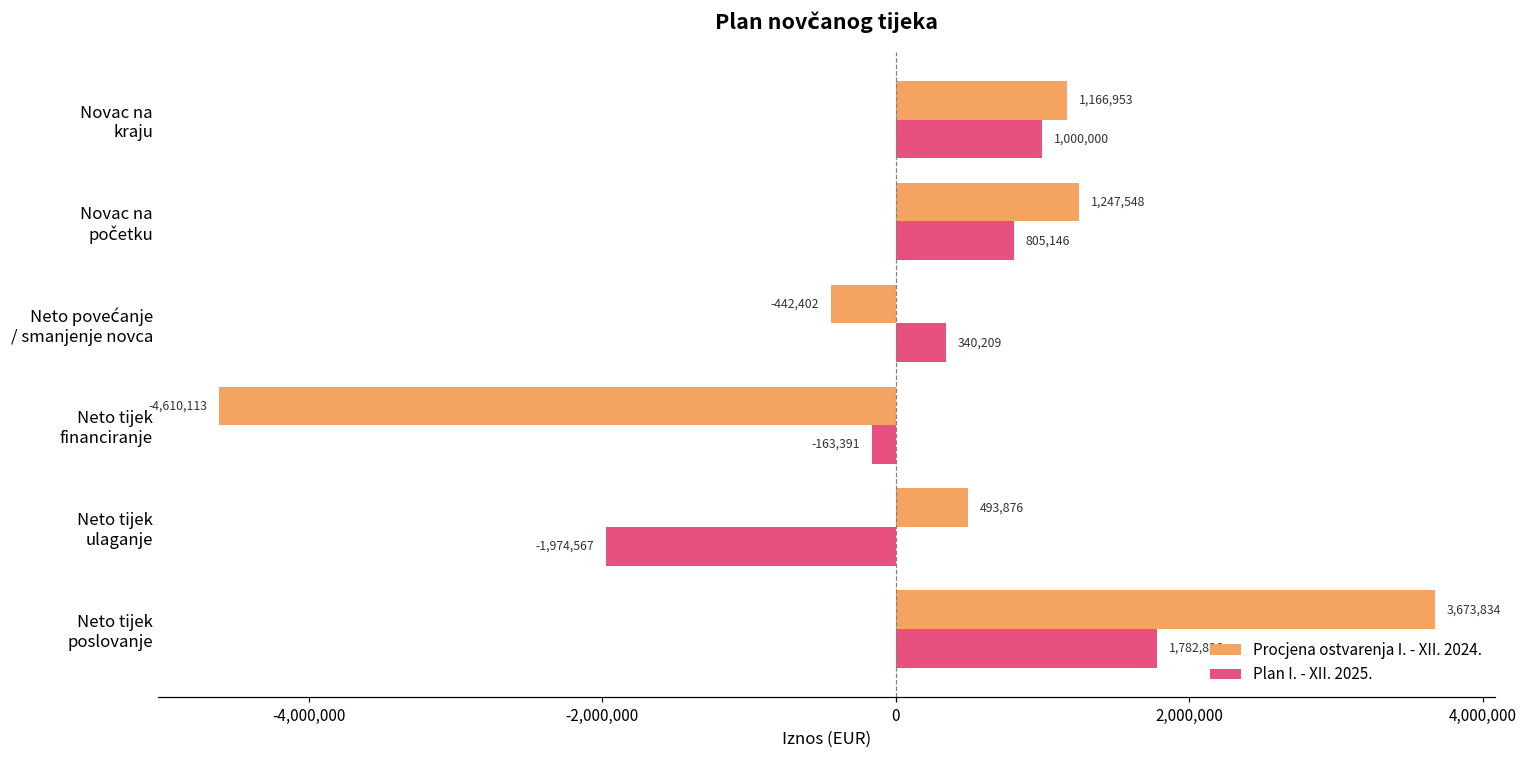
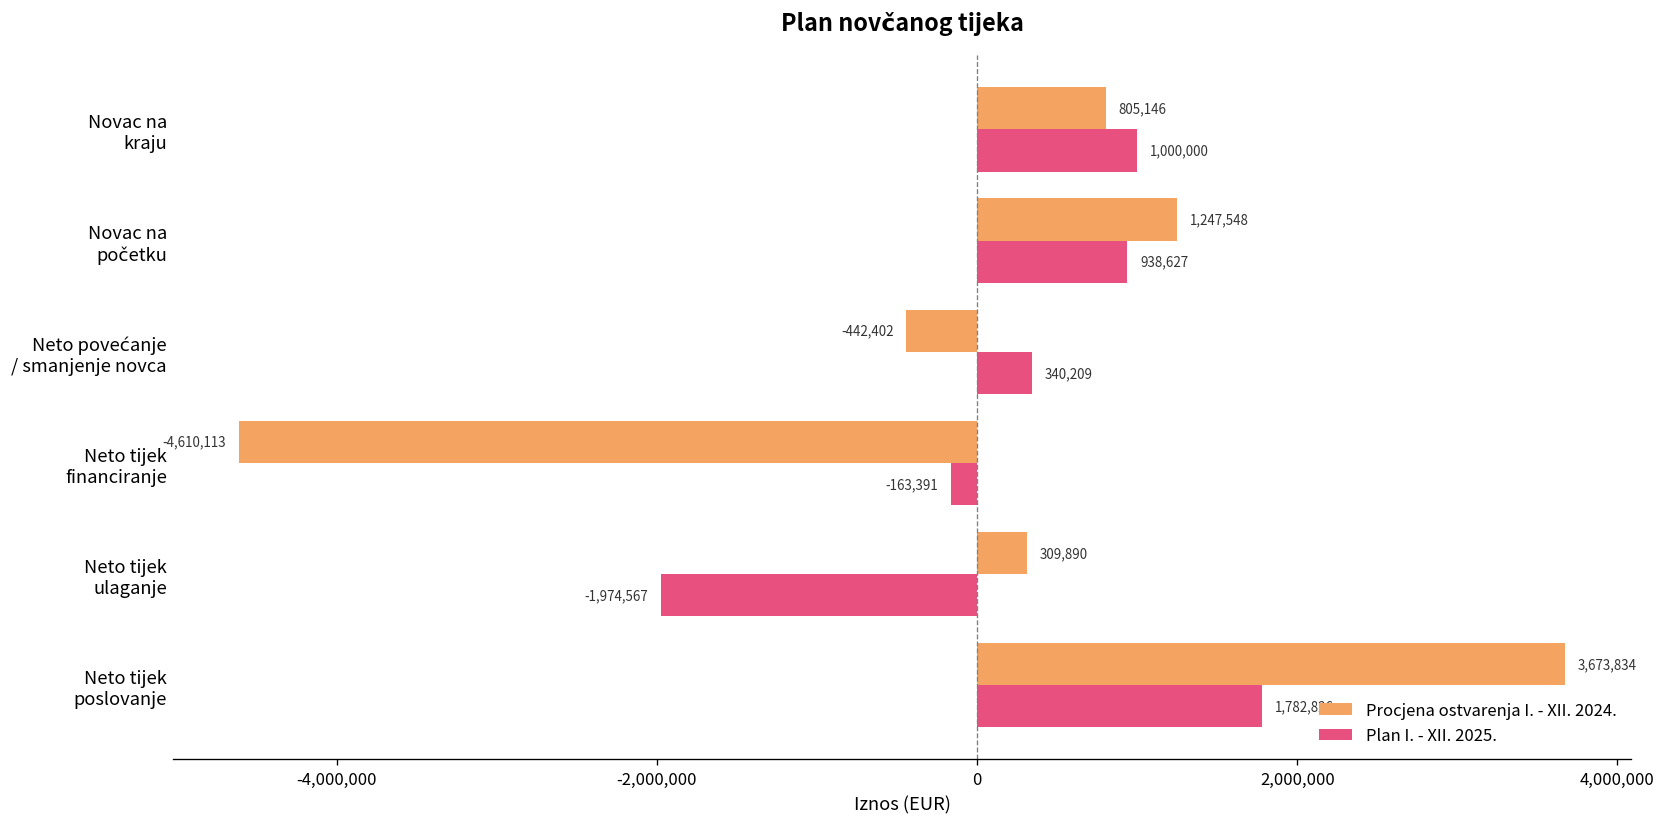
  {
    "Procjena ostvarenja I. - XII. 2024.": {
-     "Novac na kraju": "1,166,953",
+     "Novac na kraju": "805,146",
      "Novac na početku": "1,247,548",
      "Neto povećanje / smanjenje novca": "-442,402",
      "Neto tijek financiranje": "-4,610,113",
-     "Neto tijek ulaganje": "493,876",
+     "Neto tijek ulaganje": "309,890",
      "Neto tijek poslovanje": "3,673,834"
    },
    "Plan I. - XII. 2025.": {
      "Novac na kraju": "1,000,000",
-     "Novac na početku": "805,146",
+     "Novac na početku": "938,627",
      "Neto povećanje / smanjenje novca": "340,209",
      "Neto tijek financiranje": "-163,391",
      "Neto tijek ulaganje": "-1,974,567",
      "Neto tijek poslovanje": "1,782,826"
    }
  }
